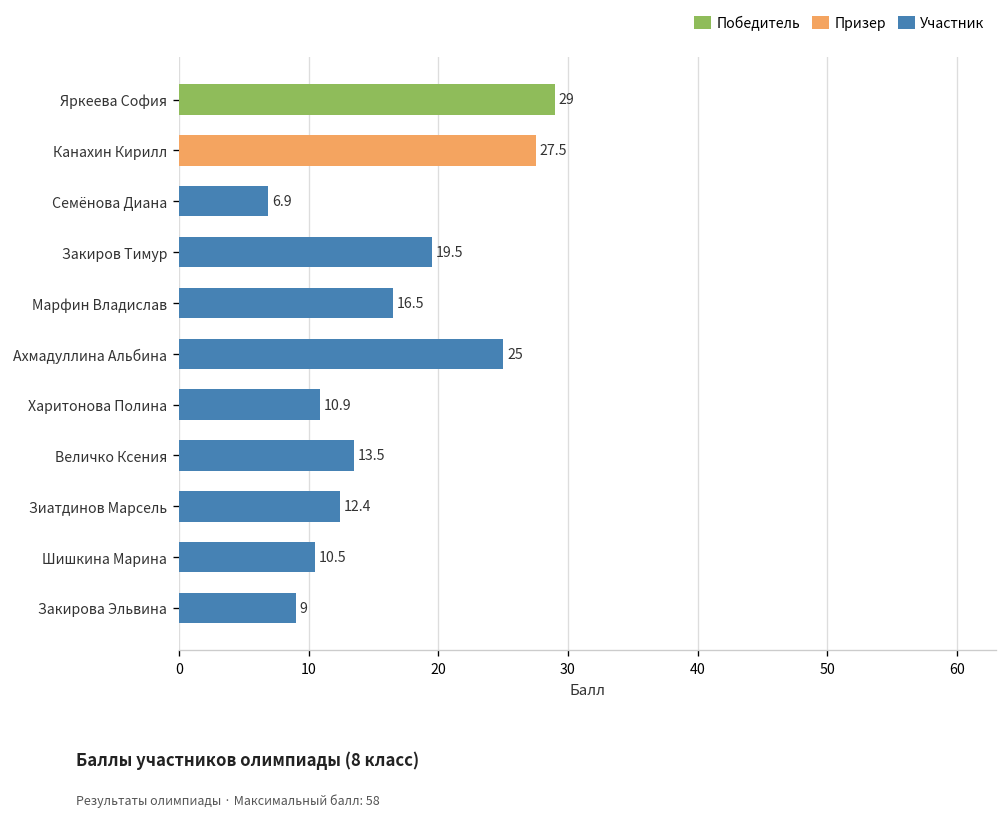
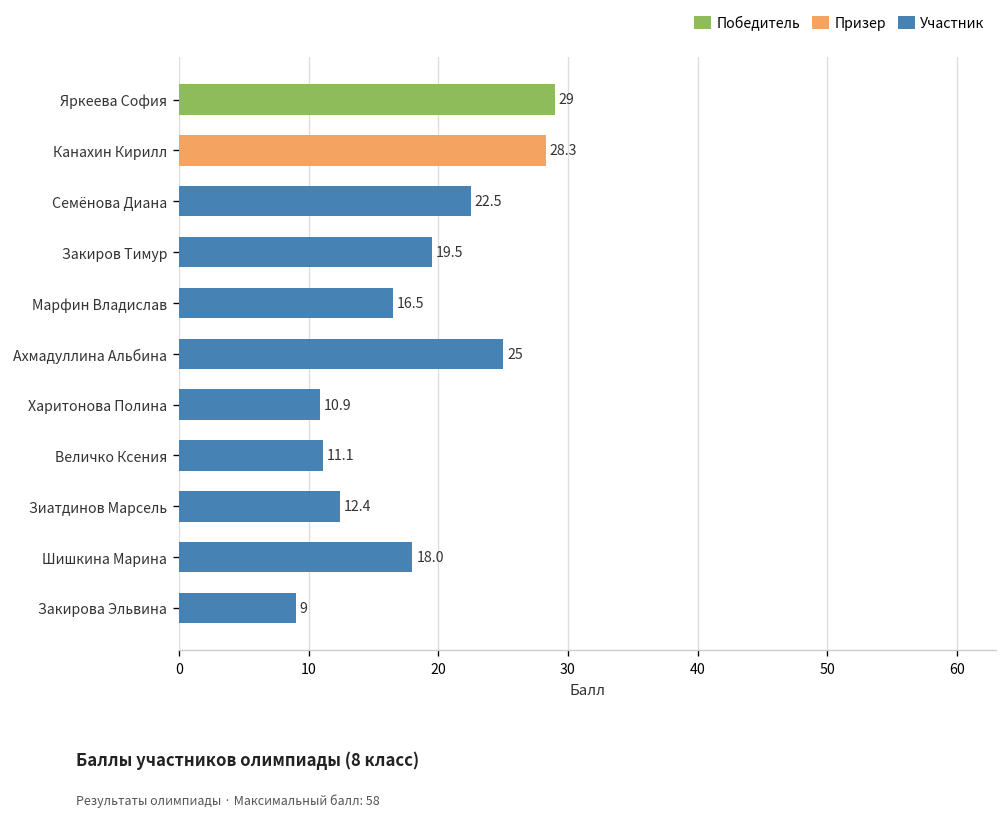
  {
    "Победитель": {
      "Яркеева София": 29
    },
    "Призер": {
-     "Канахин Кирилл": 27.5
+     "Канахин Кирилл": 28.3
    },
    "Участник": {
-     "Семёнова Диана": 6.9,
+     "Семёнова Диана": 22.5,
      "Закиров Тимур": 19.5,
      "Марфин Владислав": 16.5,
      "Ахмадуллина Альбина": 25,
      "Харитонова Полина": 10.9,
-     "Величко Ксения": 13.5,
+     "Величко Ксения": 11.1,
      "Зиатдинов Марсель": 12.4,
-     "Шишкина Марина": 10.5,
+     "Шишкина Марина": 18.0,
      "Закирова Эльвина": 9
    }
  }
